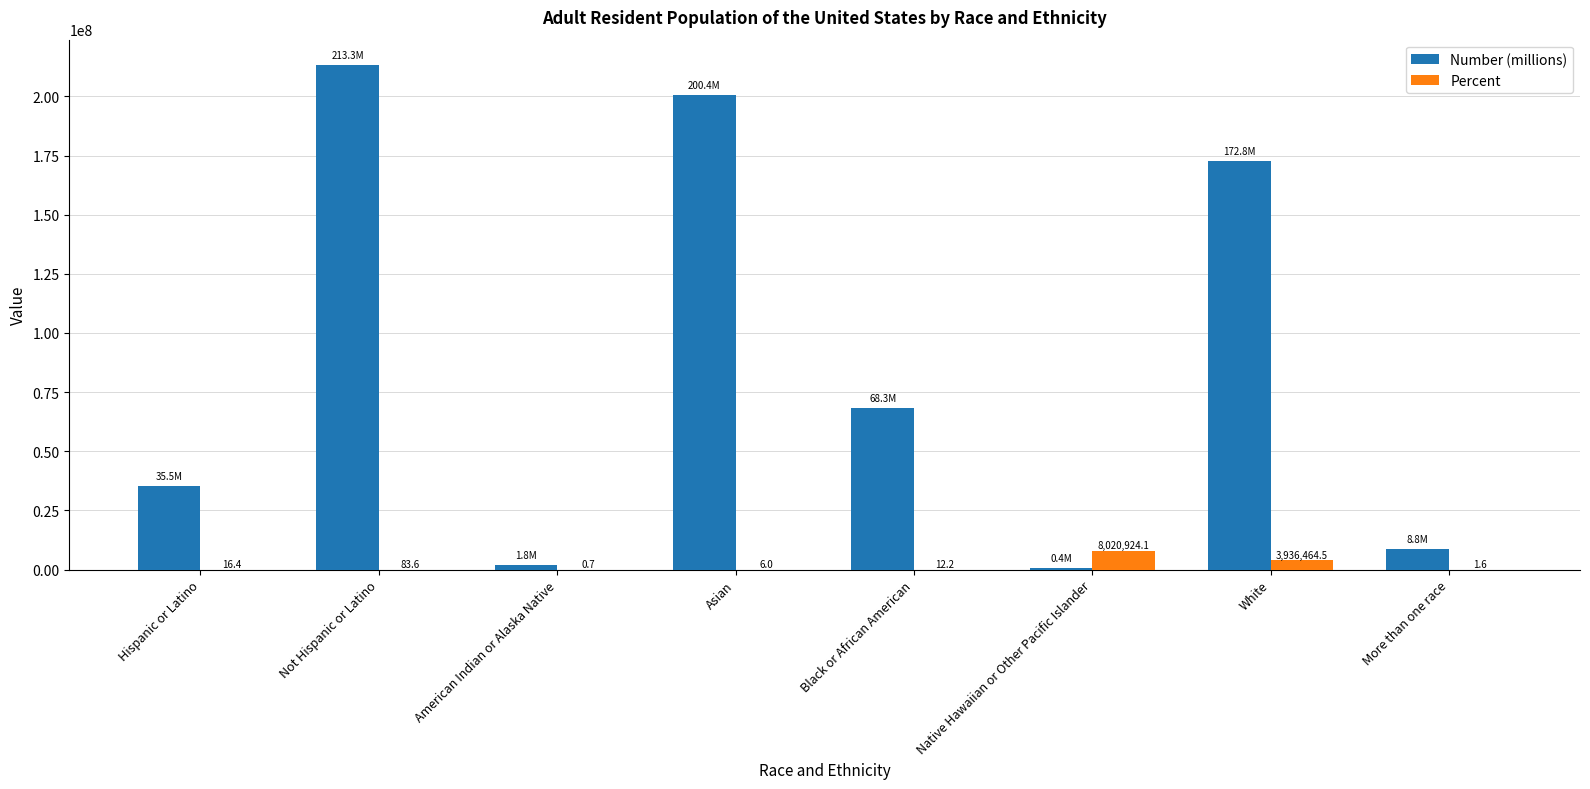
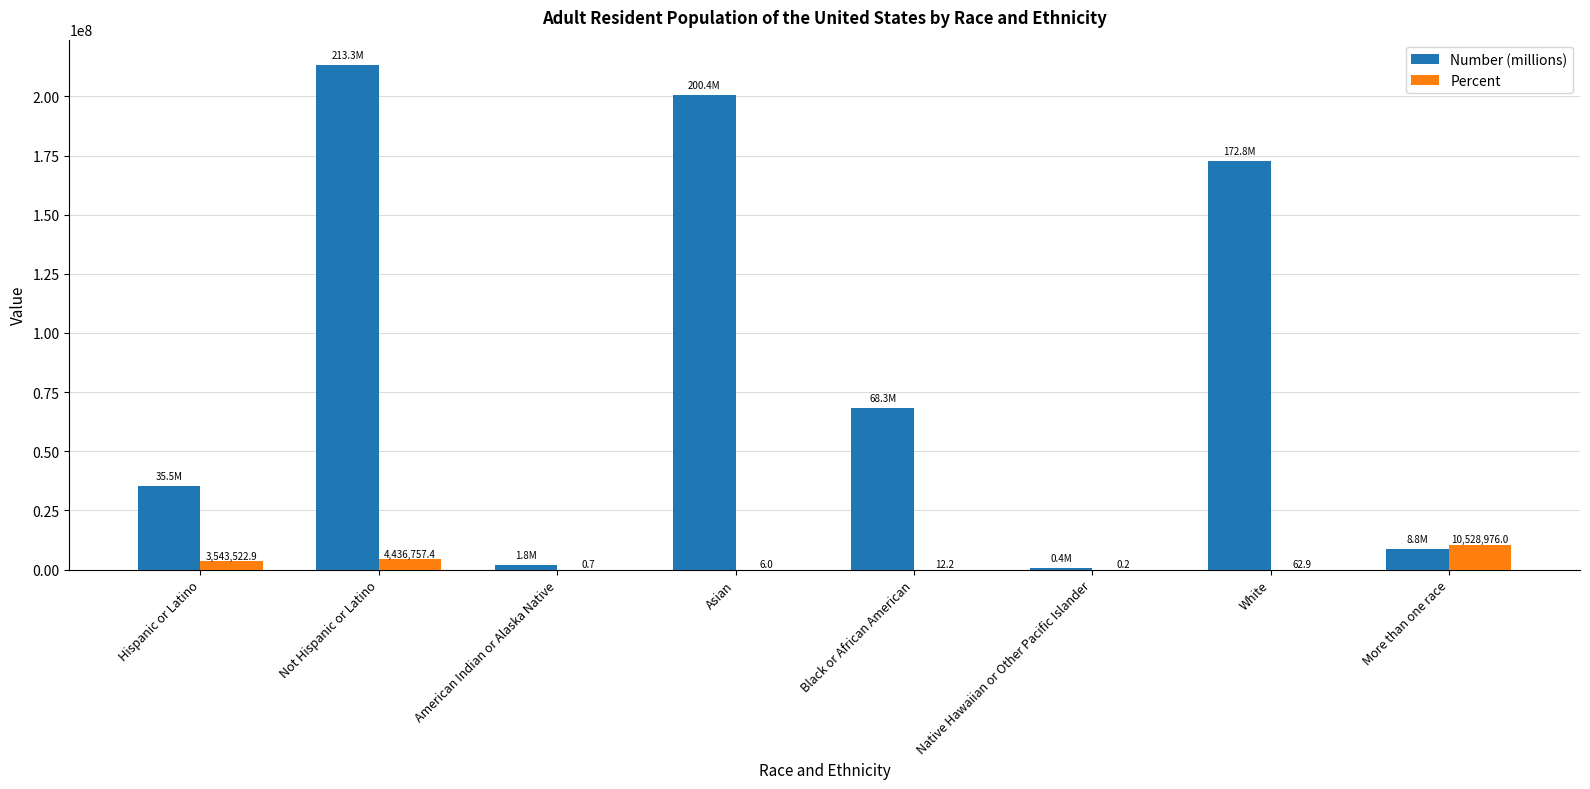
  {
    "Number (millions)": {
      "Hispanic or Latino": "35.5M",
      "Not Hispanic or Latino": "213.3M",
      "American Indian or Alaska Native": "1.8M",
      "Asian": "200.4M",
      "Black or African American": "68.3M",
      "Native Hawaiian or Other Pacific Islander": "0.4M",
      "White": "172.8M",
      "More than one race": "8.8M"
    },
    "Percent": {
-     "Hispanic or Latino": "16.4",
-     "Not Hispanic or Latino": "83.6",
+     "Hispanic or Latino": "3,543,522.9",
+     "Not Hispanic or Latino": "4,436,757.4",
      "American Indian or Alaska Native": "0.7",
      "Asian": "6.0",
      "Black or African American": "12.2",
-     "Native Hawaiian or Other Pacific Islander": "8,020,924.1",
-     "White": "3,936,464.5",
-     "More than one race": "1.6"
+     "Native Hawaiian or Other Pacific Islander": "0.2",
+     "White": "62.9",
+     "More than one race": "10,528,976.0"
    }
  }
